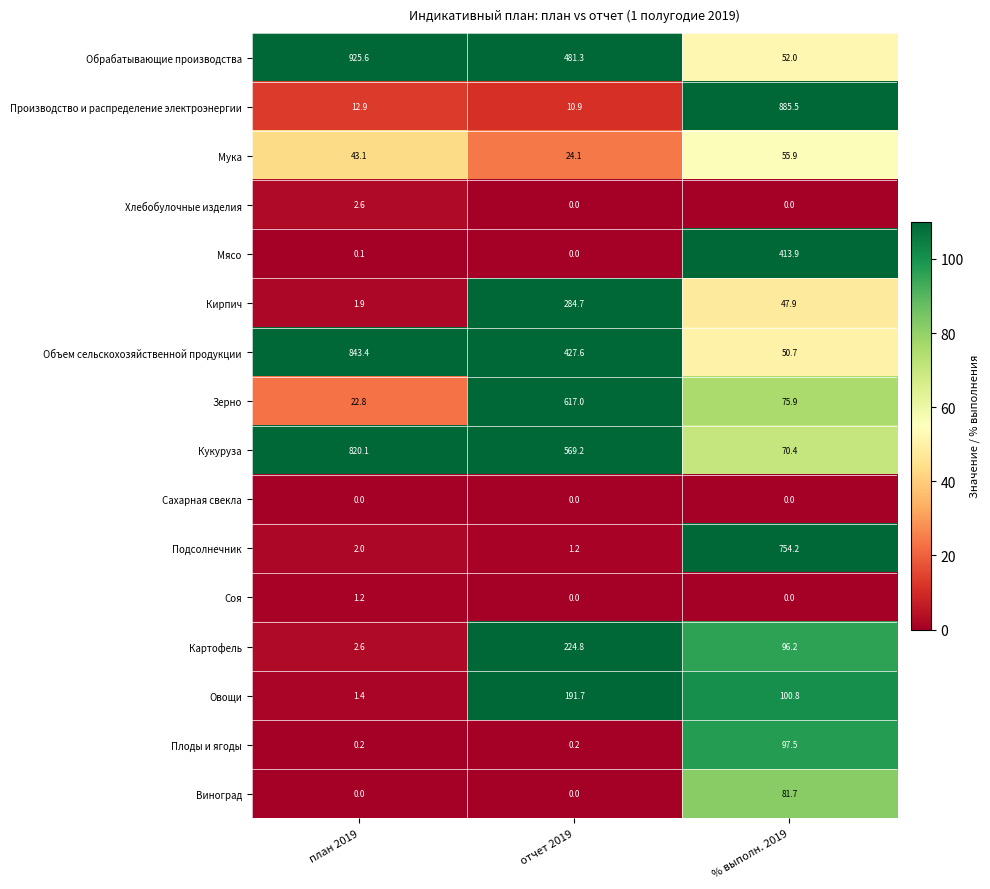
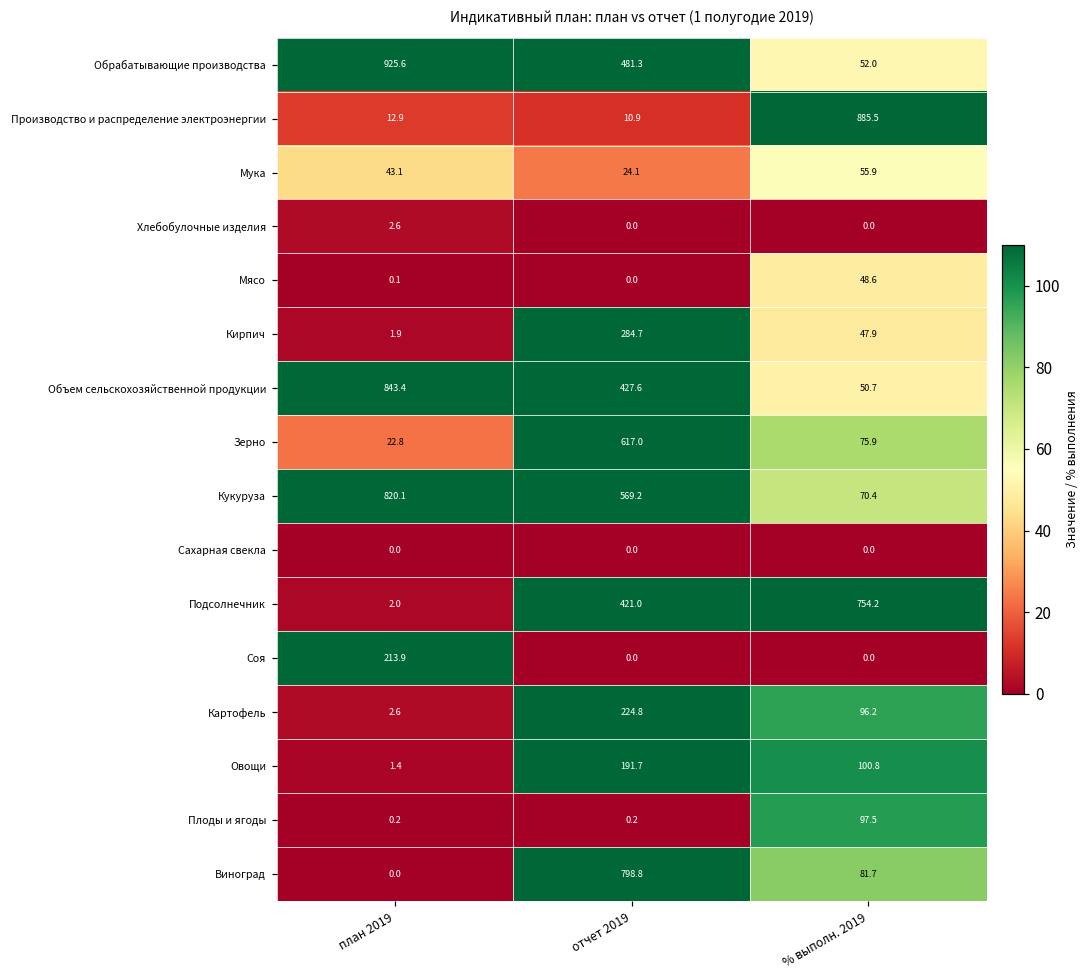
  {
    "Обрабатывающие производства": {
      "план 2019": 925.6,
      "отчет 2019": 481.3,
      "% выполн. 2019": 52.0
    },
    "Производство и распределение электроэнергии": {
      "план 2019": 12.9,
      "отчет 2019": 10.9,
      "% выполн. 2019": 885.5
    },
    "Мука": {
      "план 2019": 43.1,
      "отчет 2019": 24.1,
      "% выполн. 2019": 55.9
    },
    "Хлебобулочные изделия": {
      "план 2019": 2.6,
      "отчет 2019": 0.0,
      "% выполн. 2019": 0.0
    },
    "Мясо": {
      "план 2019": 0.1,
      "отчет 2019": 0.0,
-     "% выполн. 2019": 413.9
+     "% выполн. 2019": 48.6
    },
    "Кирпич": {
      "план 2019": 1.9,
      "отчет 2019": 284.7,
      "% выполн. 2019": 47.9
    },
    "Объем сельскохозяйственной продукции": {
      "план 2019": 843.4,
      "отчет 2019": 427.6,
      "% выполн. 2019": 50.7
    },
    "Зерно": {
      "план 2019": 22.8,
      "отчет 2019": 617.0,
      "% выполн. 2019": 75.9
    },
    "Кукуруза": {
      "план 2019": 820.1,
      "отчет 2019": 569.2,
      "% выполн. 2019": 70.4
    },
    "Сахарная свекла": {
      "план 2019": 0.0,
      "отчет 2019": 0.0,
      "% выполн. 2019": 0.0
    },
    "Подсолнечник": {
      "план 2019": 2.0,
-     "отчет 2019": 1.2,
+     "отчет 2019": 421.0,
      "% выполн. 2019": 754.2
    },
    "Соя": {
-     "план 2019": 1.2,
+     "план 2019": 213.9,
      "отчет 2019": 0.0,
      "% выполн. 2019": 0.0
    },
    "Картофель": {
      "план 2019": 2.6,
      "отчет 2019": 224.8,
      "% выполн. 2019": 96.2
    },
    "Овощи": {
      "план 2019": 1.4,
      "отчет 2019": 191.7,
      "% выполн. 2019": 100.8
    },
    "Плоды и ягоды": {
      "план 2019": 0.2,
      "отчет 2019": 0.2,
      "% выполн. 2019": 97.5
    },
    "Виноград": {
      "план 2019": 0.0,
-     "отчет 2019": 0.0,
+     "отчет 2019": 798.8,
      "% выполн. 2019": 81.7
    }
  }
